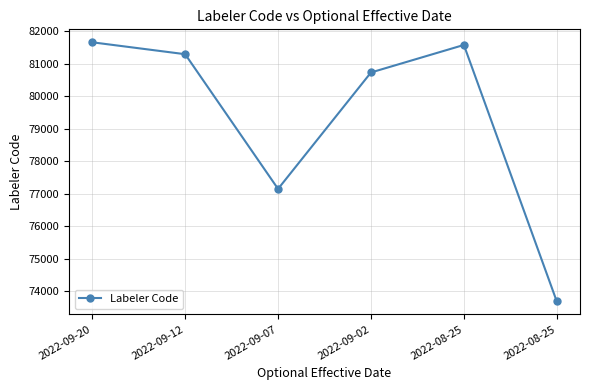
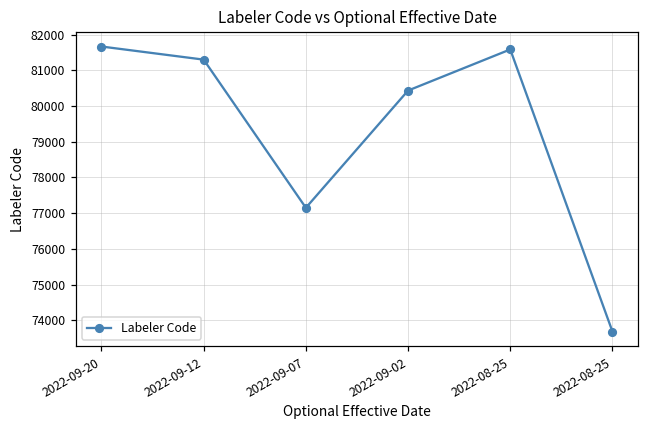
  {
    "2022-09-20": 81700,
    "2022-09-12": 81300,
    "2022-09-07": 77100,
-   "2022-09-02": 80700
+   "2022-09-02": 80400
  }
